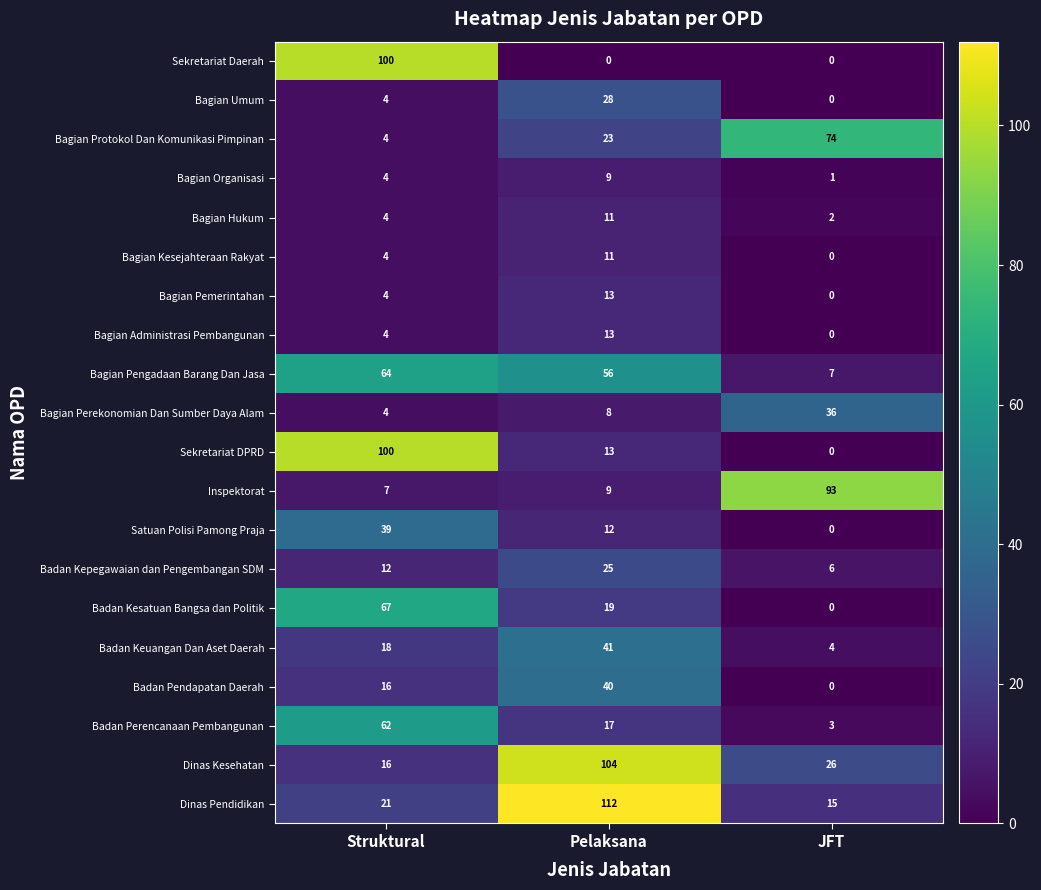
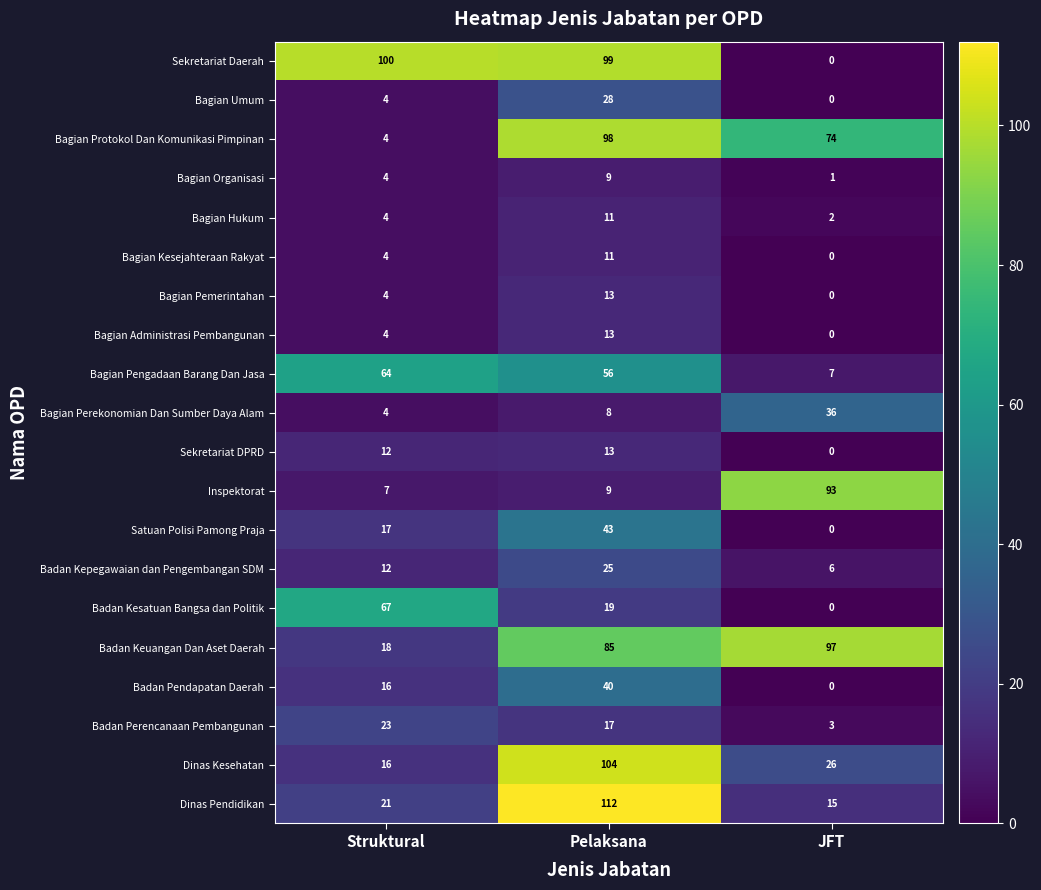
  {
    "Sekretariat Daerah": {
      "Struktural": 100,
-     "Pelaksana": 0,
+     "Pelaksana": 99,
      "JFT": 0
    },
    "Bagian Umum": {
      "Struktural": 4,
      "Pelaksana": 28,
      "JFT": 0
    },
    "Bagian Protokol Dan Komunikasi Pimpinan": {
      "Struktural": 4,
-     "Pelaksana": 23,
+     "Pelaksana": 98,
      "JFT": 74
    },
    "Bagian Organisasi": {
      "Struktural": 4,
      "Pelaksana": 9,
      "JFT": 1
    },
    "Bagian Hukum": {
      "Struktural": 4,
      "Pelaksana": 11,
      "JFT": 2
    },
    "Bagian Kesejahteraan Rakyat": {
      "Struktural": 4,
      "Pelaksana": 11,
      "JFT": 0
    },
    "Bagian Pemerintahan": {
      "Struktural": 4,
      "Pelaksana": 13,
      "JFT": 0
    },
    "Bagian Administrasi Pembangunan": {
      "Struktural": 4,
      "Pelaksana": 13,
      "JFT": 0
    },
    "Bagian Pengadaan Barang Dan Jasa": {
      "Struktural": 64,
      "Pelaksana": 56,
      "JFT": 7
    },
    "Bagian Perekonomian Dan Sumber Daya Alam": {
      "Struktural": 4,
      "Pelaksana": 8,
      "JFT": 36
    },
    "Sekretariat DPRD": {
-     "Struktural": 100,
+     "Struktural": 12,
      "Pelaksana": 13,
      "JFT": 0
    },
    "Inspektorat": {
      "Struktural": 7,
      "Pelaksana": 9,
      "JFT": 93
    },
    "Satuan Polisi Pamong Praja": {
-     "Struktural": 39,
-     "Pelaksana": 12,
+     "Struktural": 17,
+     "Pelaksana": 43,
      "JFT": 0
    },
    "Badan Kepegawaian dan Pengembangan SDM": {
      "Struktural": 12,
      "Pelaksana": 25,
      "JFT": 6
    },
    "Badan Kesatuan Bangsa dan Politik": {
      "Struktural": 67,
      "Pelaksana": 19,
      "JFT": 0
    },
    "Badan Keuangan Dan Aset Daerah": {
      "Struktural": 18,
-     "Pelaksana": 41,
-     "JFT": 4
+     "Pelaksana": 85,
+     "JFT": 97
    },
    "Badan Pendapatan Daerah": {
      "Struktural": 16,
      "Pelaksana": 40,
      "JFT": 0
    },
    "Badan Perencanaan Pembangunan": {
-     "Struktural": 62,
+     "Struktural": 23,
      "Pelaksana": 17,
      "JFT": 3
    },
    "Dinas Kesehatan": {
      "Struktural": 16,
      "Pelaksana": 104,
      "JFT": 26
    },
    "Dinas Pendidikan": {
      "Struktural": 21,
      "Pelaksana": 112,
      "JFT": 15
    }
  }
